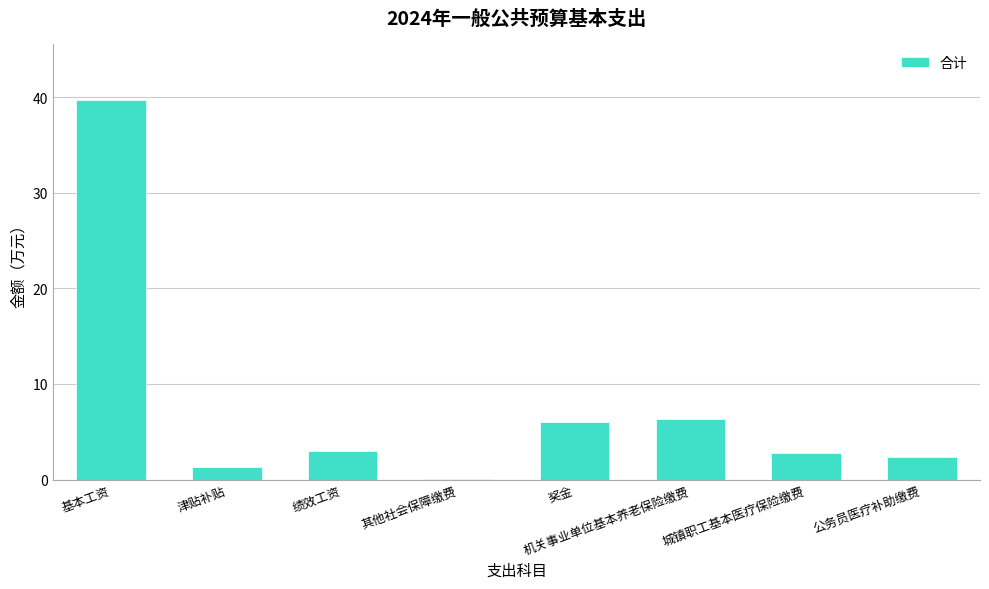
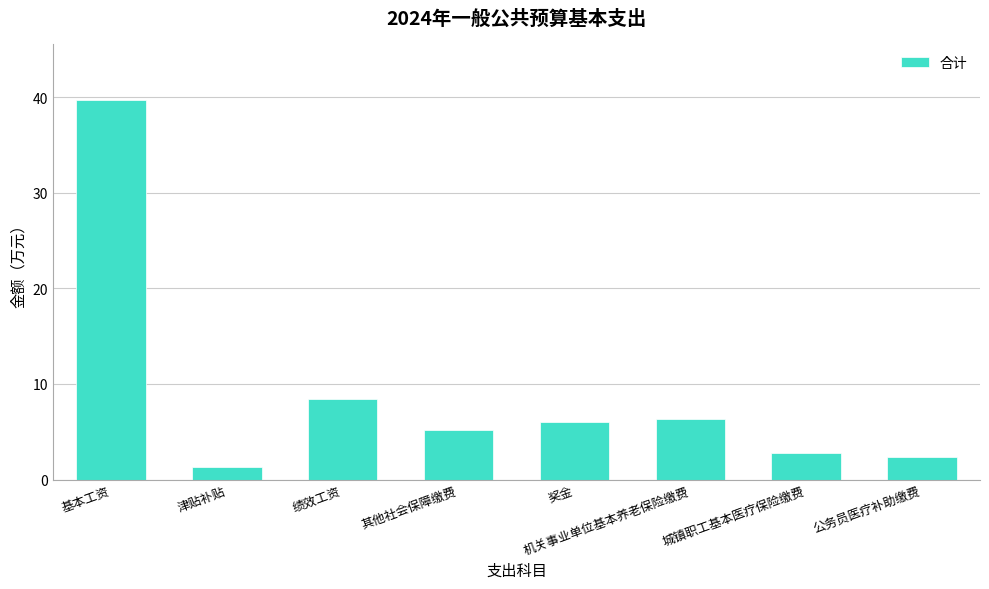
  {
    "基本工资": 40,
    "津贴补贴": 1,
-   "绩效工资": 3,
-   "其他社会保障缴费": 0,
+   "绩效工资": 8,
+   "其他社会保障缴费": 5,
    "奖金": 6,
    "机关事业单位基本养老保险缴费": 6,
    "城镇职工基本医疗保险缴费": 3,
    "公务员医疗补助缴费": 2
  }
